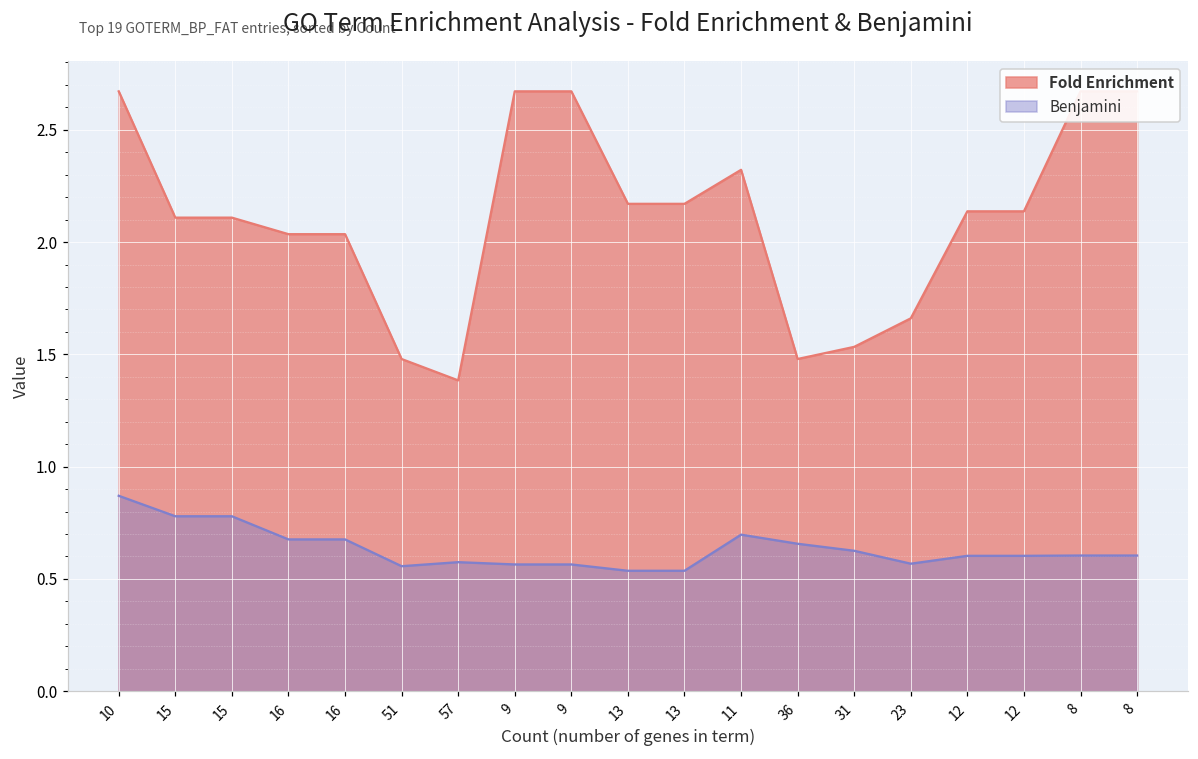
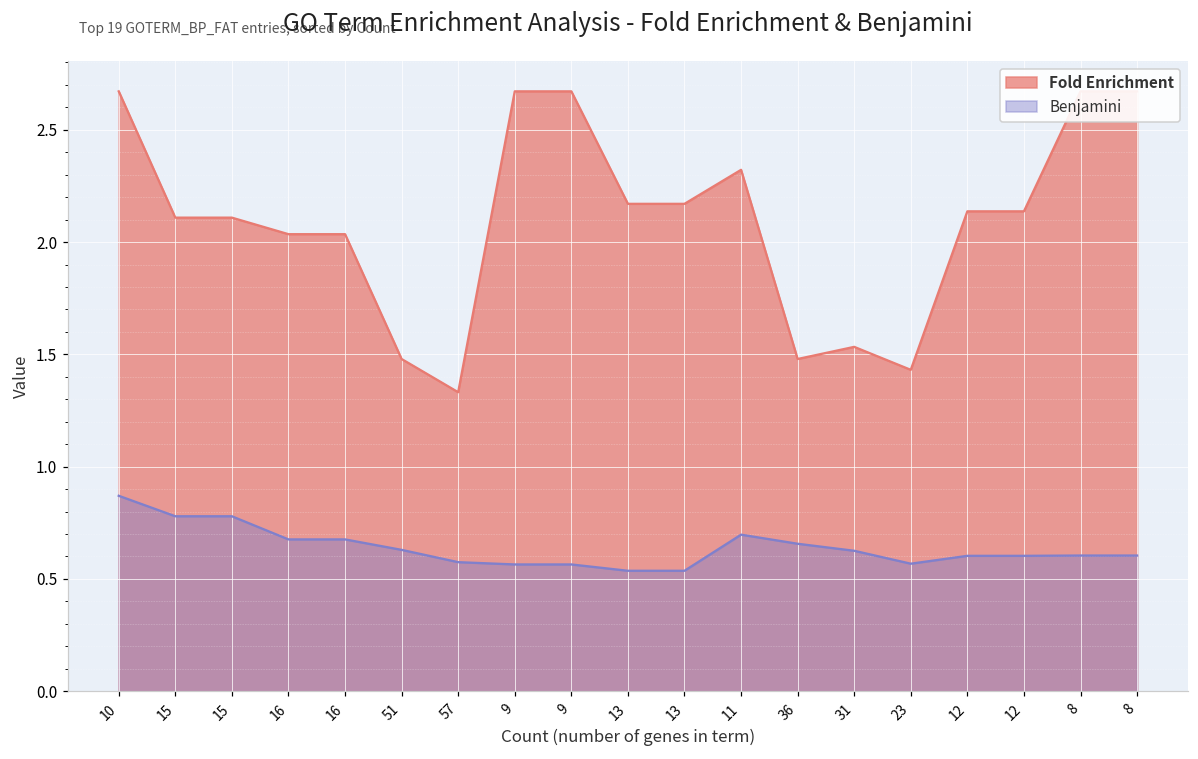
  {
    "Fold Enrichment": {
      "10": 2.67,
      "51": 1.48,
-     "57": 1.38,
+     "57": 1.33,
      "11": 2.32,
      "36": 1.48,
      "31": 1.53,
-     "23": 1.66
+     "23": 1.43
    },
    "Benjamini": {
      "10": 0.87,
-     "51": 0.56,
+     "51": 0.63,
      "57": 0.57,
      "11": 0.70,
      "36": 0.66,
      "31": 0.63,
      "23": 0.57
    }
  }
